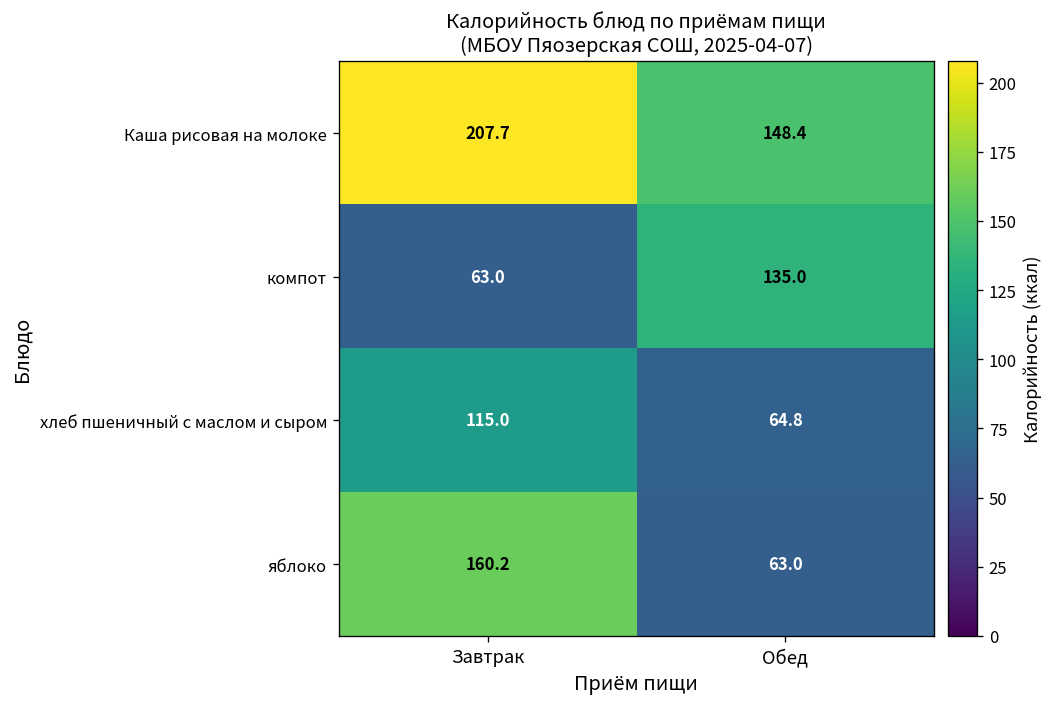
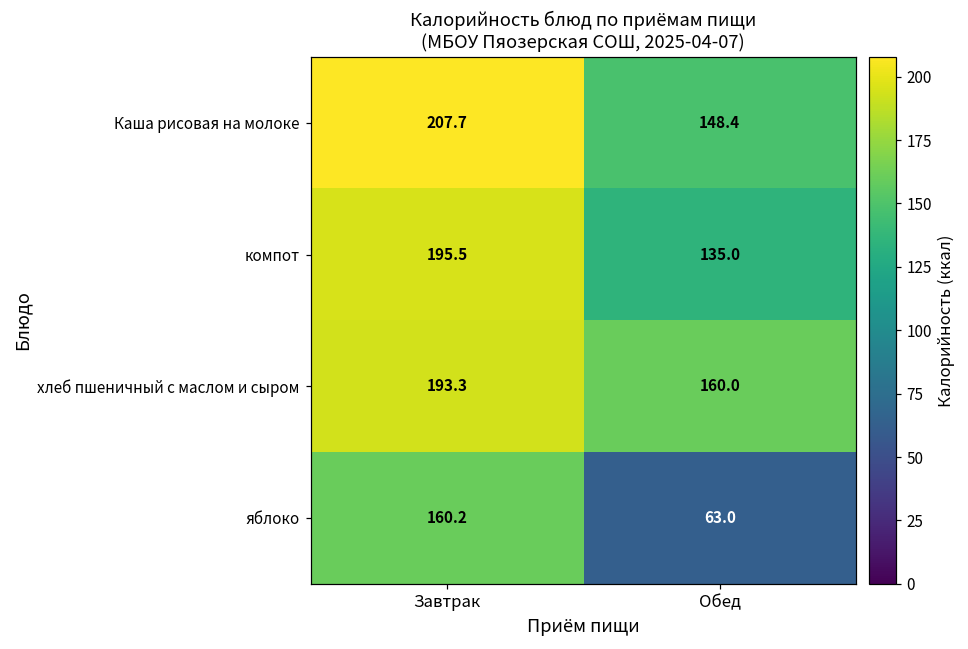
  {
    "Каша рисовая на молоке": {
      "Завтрак": 207.7,
      "Обед": 148.4
    },
    "компот": {
-     "Завтрак": 63.0,
+     "Завтрак": 195.5,
      "Обед": 135.0
    },
    "хлеб пшеничный с маслом и сыром": {
-     "Завтрак": 115.0,
-     "Обед": 64.8
+     "Завтрак": 193.3,
+     "Обед": 160.0
    },
    "яблоко": {
      "Завтрак": 160.2,
      "Обед": 63.0
    }
  }
